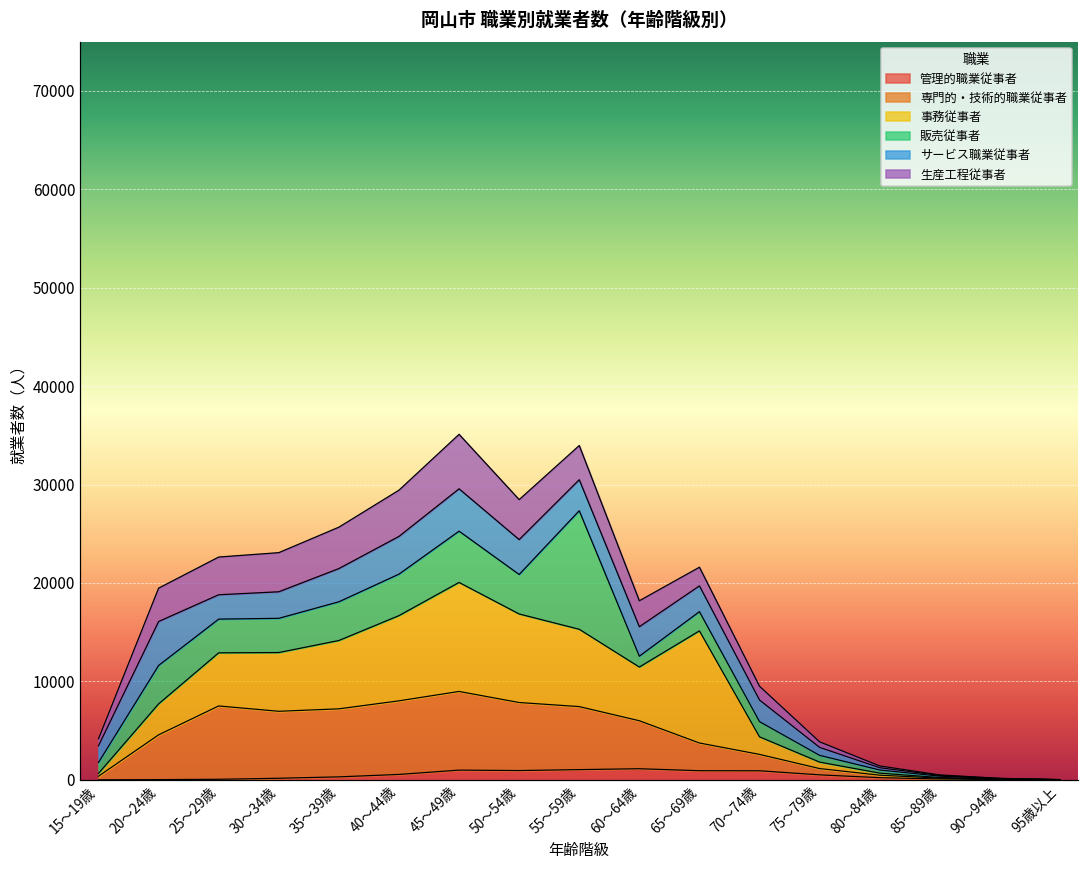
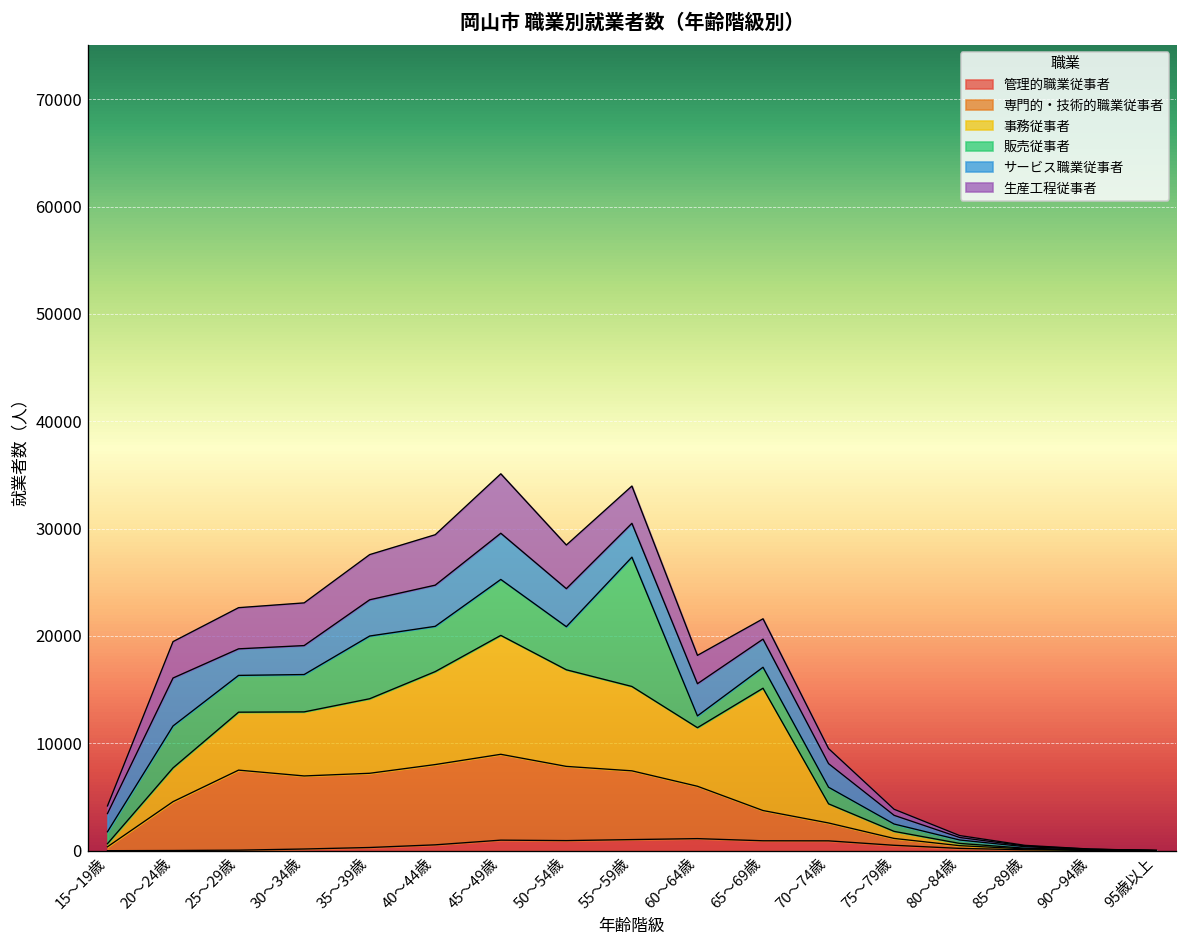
  {
    "事務従事者": {
      "15～19歳": 0,
      "20～24歳": 3000,
      "25～29歳": 5000,
      "30～34歳": 6000,
      "35～39歳": 7000,
      "40～44歳": 9000,
      "45～49歳": 11000,
      "50～54歳": 9000,
      "55～59歳": 8000,
      "60～64歳": 5000,
      "65～69歳": 11000,
      "70～74歳": 2000,
      "75～79歳": 1000
    },
    "販売従事者": {
      "15～19歳": 1000,
      "20～24歳": 4000,
      "25～29歳": 3000,
      "30～34歳": 3000,
-     "35～39歳": 4000,
+     "35～39歳": 6000,
      "40～44歳": 4000,
      "45～49歳": 5000,
      "50～54歳": 4000,
      "55～59歳": 12000,
      "60～64歳": 1000,
      "65～69歳": 2000,
      "70～74歳": 2000,
      "75～79歳": 1000
    },
    "サービス職業従事者": {
      "15～19歳": 2000,
      "20～24歳": 4000,
      "25～29歳": 2000,
      "30～34歳": 3000,
      "35～39歳": 3000,
      "40～44歳": 4000,
      "45～49歳": 4000,
      "50～54歳": 4000,
      "55～59歳": 3000,
      "60～64歳": 3000,
      "65～69歳": 3000,
      "70～74歳": 2000,
      "75～79歳": 1000
    },
    "生産工程従事者": {
      "15～19歳": 1000,
      "20～24歳": 3000,
      "25～29歳": 4000,
      "30～34歳": 4000,
      "35～39歳": 4000,
      "40～44歳": 5000,
      "45～49歳": 6000,
      "50～54歳": 4000,
      "55～59歳": 3000,
      "60～64歳": 3000,
      "65～69歳": 2000,
      "70～74歳": 1000,
      "75～79歳": 1000
    }
  }
